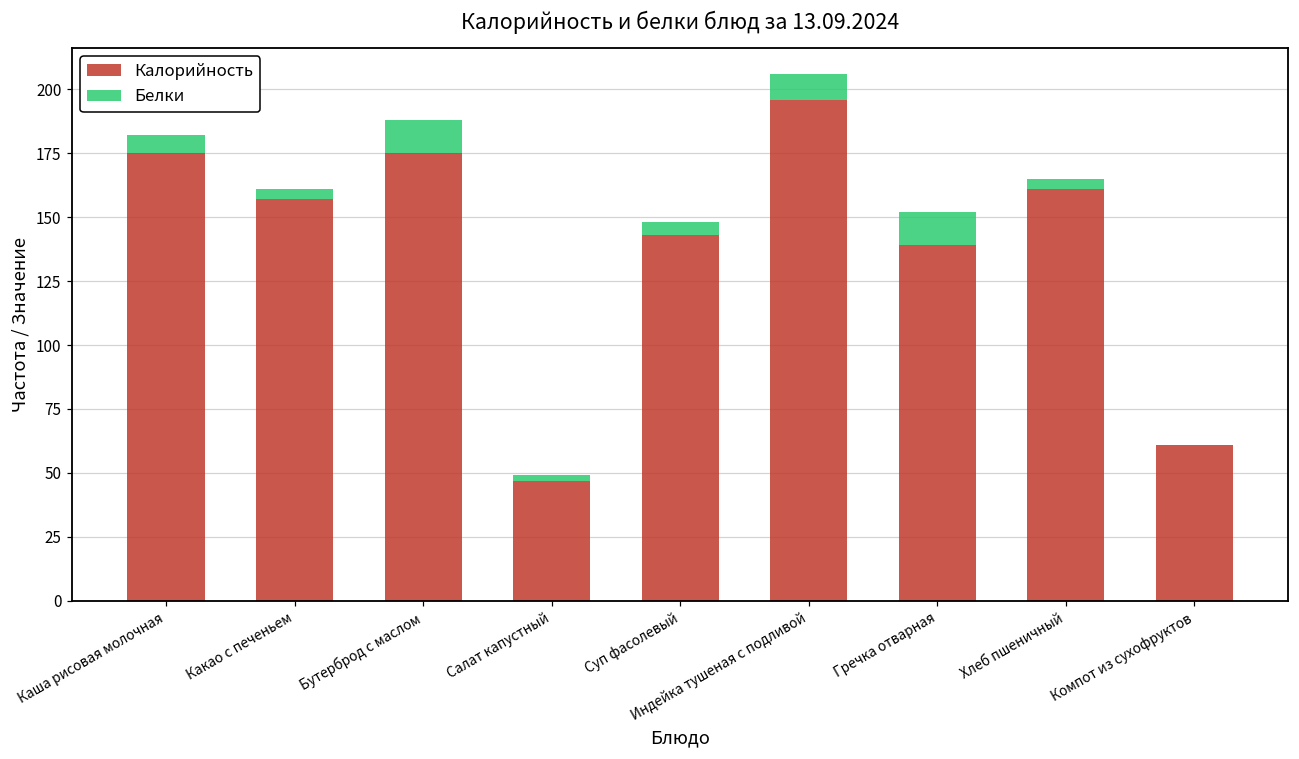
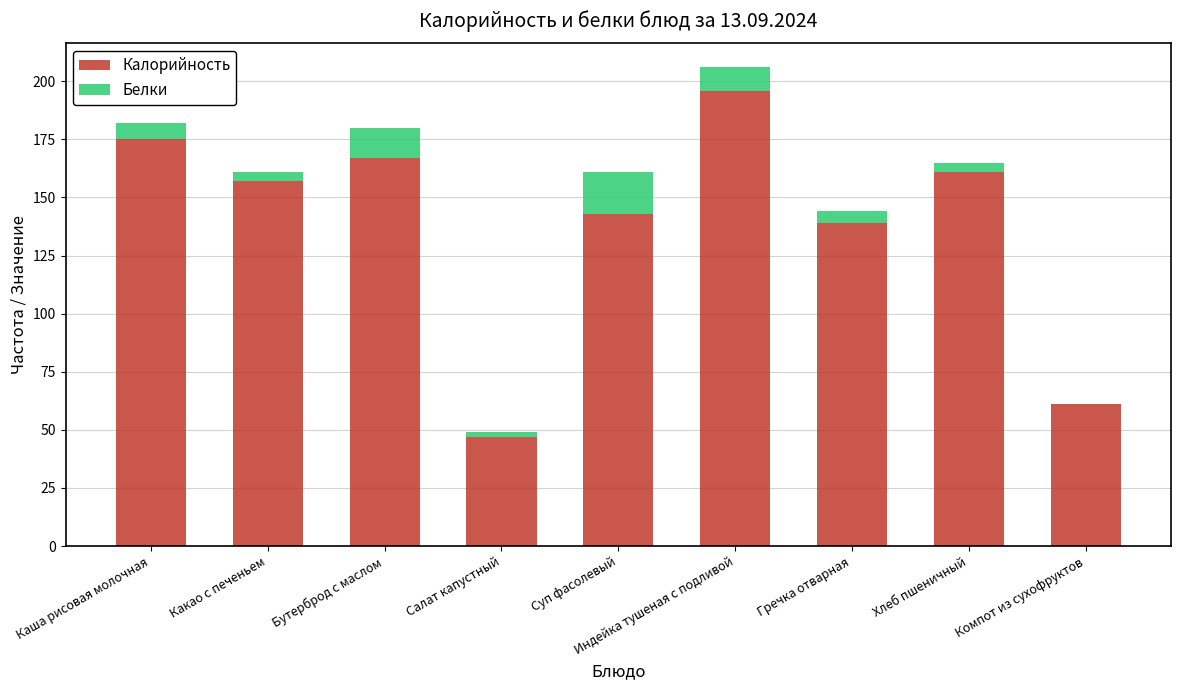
  {
    "Калорийность": {
      "Каша рисовая молочная": 175,
      "Какао с печеньем": 157,
-     "Бутерброд с маслом": 175,
+     "Бутерброд с маслом": 167,
      "Салат капустный": 47,
      "Суп фасолевый": 143,
      "Индейка тушеная с подливой": 196,
      "Гречка отварная": 139,
      "Хлеб пшеничный": 161,
      "Компот из сухофруктов": 61
    },
    "Белки": {
      "Каша рисовая молочная": 7,
      "Какао с печеньем": 4,
      "Бутерброд с маслом": 13,
      "Салат капустный": 2,
-     "Суп фасолевый": 5,
+     "Суп фасолевый": 18,
      "Индейка тушеная с подливой": 10,
-     "Гречка отварная": 13,
+     "Гречка отварная": 5,
      "Хлеб пшеничный": 4,
      "Компот из сухофруктов": 0
    }
  }
